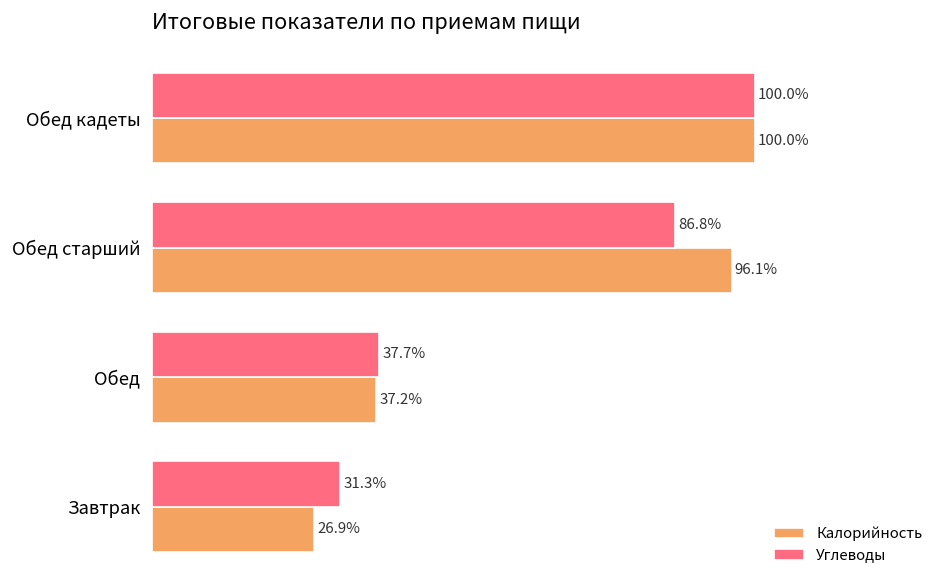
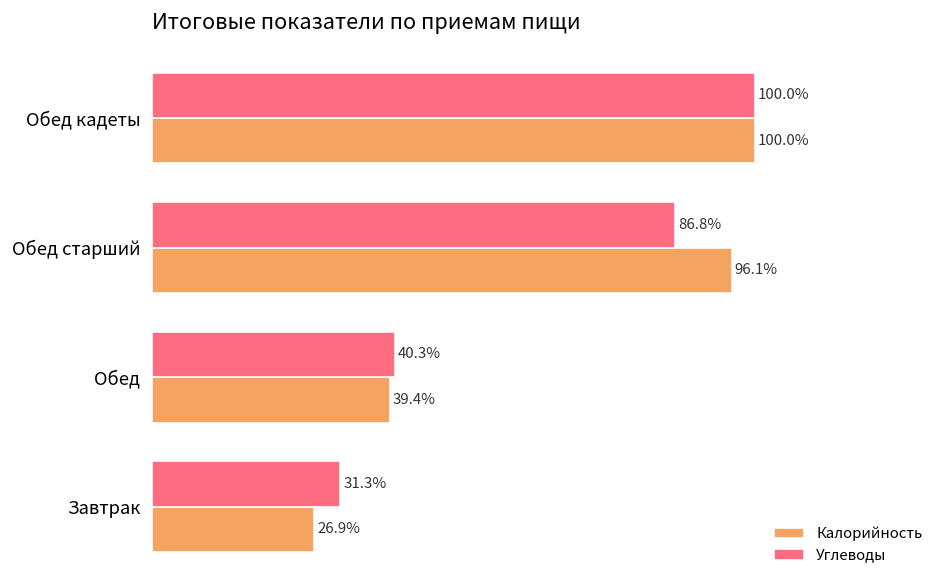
  {
    "Калорийность": {
      "Обед кадеты": "100.0%",
      "Обед старший": "96.1%",
-     "Обед": "37.2%",
+     "Обед": "39.4%",
      "Завтрак": "26.9%"
    },
    "Углеводы": {
      "Обед кадеты": "100.0%",
      "Обед старший": "86.8%",
-     "Обед": "37.7%",
+     "Обед": "40.3%",
      "Завтрак": "31.3%"
    }
  }
